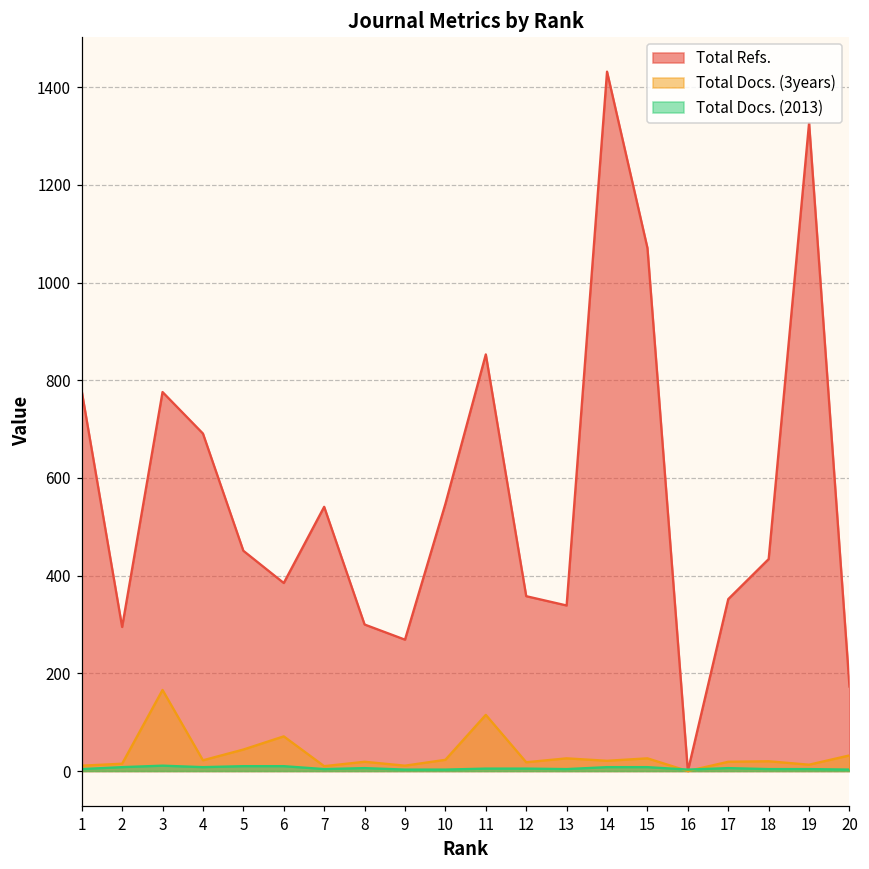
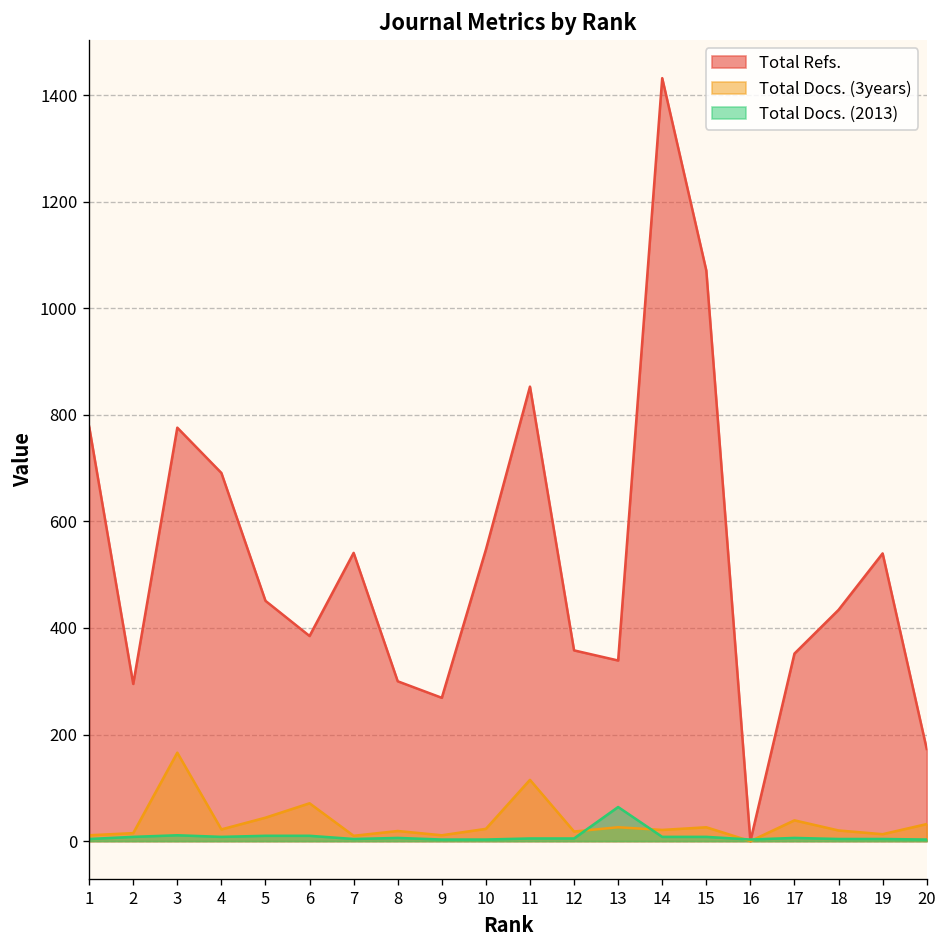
  {
    "Total Refs.": {
      "1": 780,
      "2": 300,
      "3": 780,
      "4": 690,
      "5": 450,
      "6": 390,
      "7": 540,
      "8": 300,
      "9": 270,
      "10": 550,
      "11": 850,
      "12": 360,
      "13": 340,
      "14": 1430,
      "15": 1070,
      "17": 350,
      "18": 430,
-     "19": 1330,
+     "19": 540,
      "20": 170
    },
    "Total Docs. (3years)": {
      "1": 10,
      "2": 20,
      "3": 170,
      "4": 20,
      "5": 40,
      "6": 70,
      "7": 10,
      "8": 20,
      "9": 10,
      "10": 20,
      "11": 120,
      "12": 20,
      "13": 30,
      "14": 20,
      "15": 30,
-     "17": 20,
+     "17": 40,
      "18": 20,
      "19": 10,
      "20": 30
    },
    "Total Docs. (2013)": {
      "1": 0,
      "2": 10,
      "3": 10,
      "4": 10,
      "5": 10,
      "6": 10,
      "7": 0,
      "8": 10,
      "9": 0,
      "10": 0,
      "11": 10,
      "12": 10,
-     "13": 0,
+     "13": 60,
      "14": 10,
      "15": 10,
      "17": 10,
      "18": 0,
      "19": 0,
      "20": 0
    }
  }
